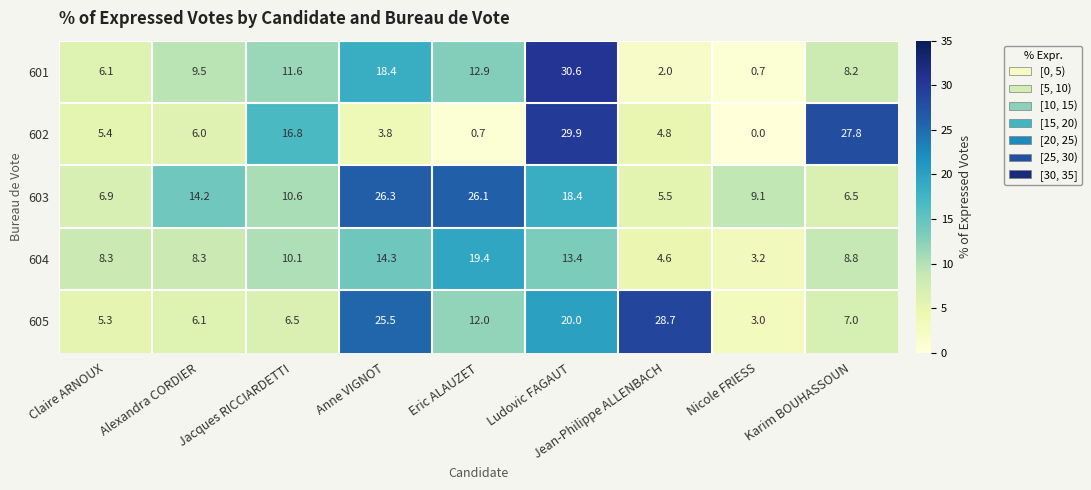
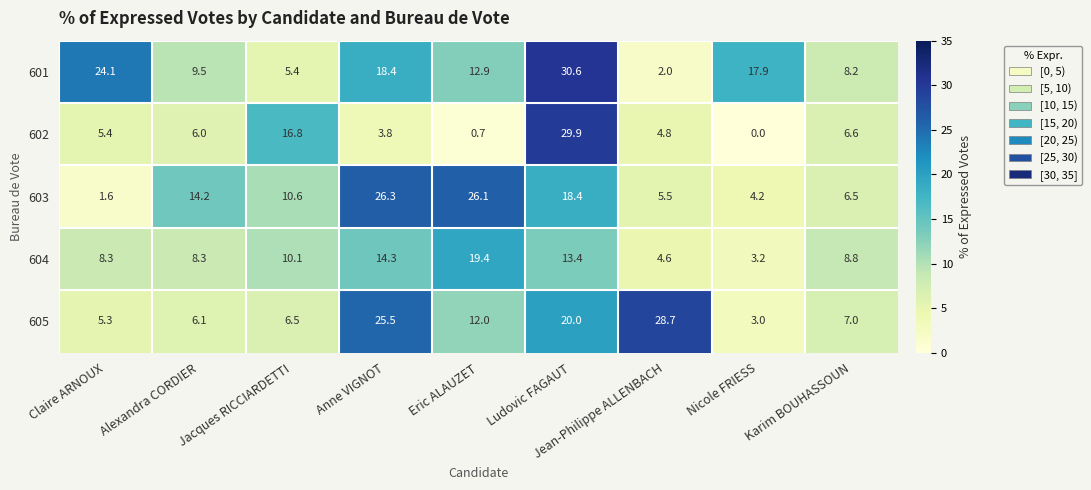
  {
    "601": {
-     "Claire ARNOUX": 6.1,
+     "Claire ARNOUX": 24.1,
      "Alexandra CORDIER": 9.5,
-     "Jacques RICCIARDETTI": 11.6,
+     "Jacques RICCIARDETTI": 5.4,
      "Anne VIGNOT": 18.4,
      "Eric ALAUZET": 12.9,
      "Ludovic FAGAUT": 30.6,
      "Jean-Philippe ALLENBACH": 2.0,
-     "Nicole FRIESS": 0.7,
+     "Nicole FRIESS": 17.9,
      "Karim BOUHASSOUN": 8.2
    },
    "602": {
      "Claire ARNOUX": 5.4,
      "Alexandra CORDIER": 6.0,
      "Jacques RICCIARDETTI": 16.8,
      "Anne VIGNOT": 3.8,
      "Eric ALAUZET": 0.7,
      "Ludovic FAGAUT": 29.9,
      "Jean-Philippe ALLENBACH": 4.8,
      "Nicole FRIESS": 0.0,
-     "Karim BOUHASSOUN": 27.8
+     "Karim BOUHASSOUN": 6.6
    },
    "603": {
-     "Claire ARNOUX": 6.9,
+     "Claire ARNOUX": 1.6,
      "Alexandra CORDIER": 14.2,
      "Jacques RICCIARDETTI": 10.6,
      "Anne VIGNOT": 26.3,
      "Eric ALAUZET": 26.1,
      "Ludovic FAGAUT": 18.4,
      "Jean-Philippe ALLENBACH": 5.5,
-     "Nicole FRIESS": 9.1,
+     "Nicole FRIESS": 4.2,
      "Karim BOUHASSOUN": 6.5
    },
    "604": {
      "Claire ARNOUX": 8.3,
      "Alexandra CORDIER": 8.3,
      "Jacques RICCIARDETTI": 10.1,
      "Anne VIGNOT": 14.3,
      "Eric ALAUZET": 19.4,
      "Ludovic FAGAUT": 13.4,
      "Jean-Philippe ALLENBACH": 4.6,
      "Nicole FRIESS": 3.2,
      "Karim BOUHASSOUN": 8.8
    },
    "605": {
      "Claire ARNOUX": 5.3,
      "Alexandra CORDIER": 6.1,
      "Jacques RICCIARDETTI": 6.5,
      "Anne VIGNOT": 25.5,
      "Eric ALAUZET": 12.0,
      "Ludovic FAGAUT": 20.0,
      "Jean-Philippe ALLENBACH": 28.7,
      "Nicole FRIESS": 3.0,
      "Karim BOUHASSOUN": 7.0
    }
  }
